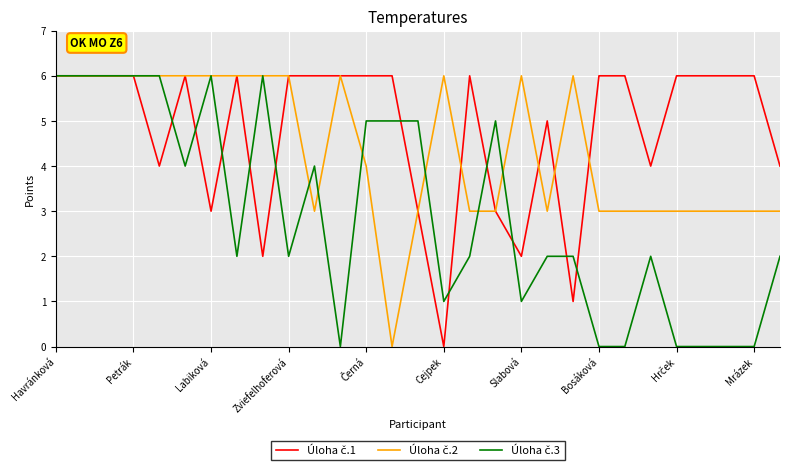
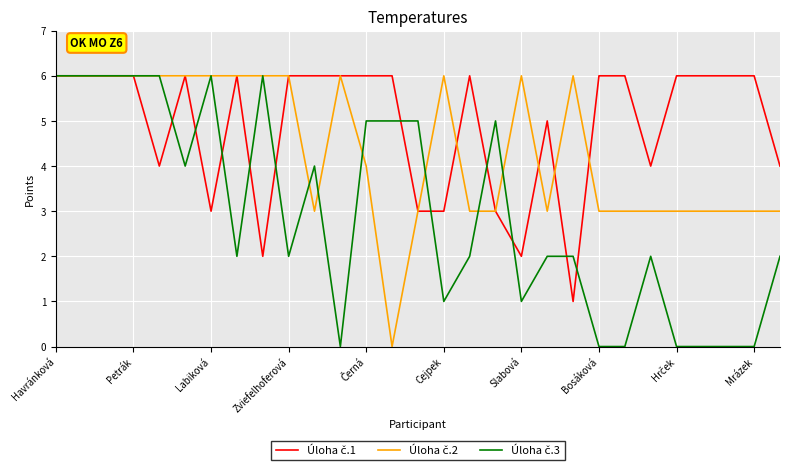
  {
    "Úloha č.1": {
      "Labiková": 3,
      "Černá": 6,
-     "Cejpek": 0,
+     "Cejpek": 3,
      "Slabová": 2,
      "Bosáková": 6,
      "Hrček": 6,
      "Mrázek": 6
    },
    "Úloha č.2": {
      "Černá": 4,
      "Cejpek": 6,
      "Slabová": 6,
      "Bosáková": 3,
      "Hrček": 3,
      "Mrázek": 3
    },
    "Úloha č.3": {
      "Zviefelhoferová": 2,
      "Černá": 5,
      "Cejpek": 1,
      "Slabová": 1,
      "Bosáková": 0,
      "Hrček": 0,
      "Mrázek": 0
    }
  }
